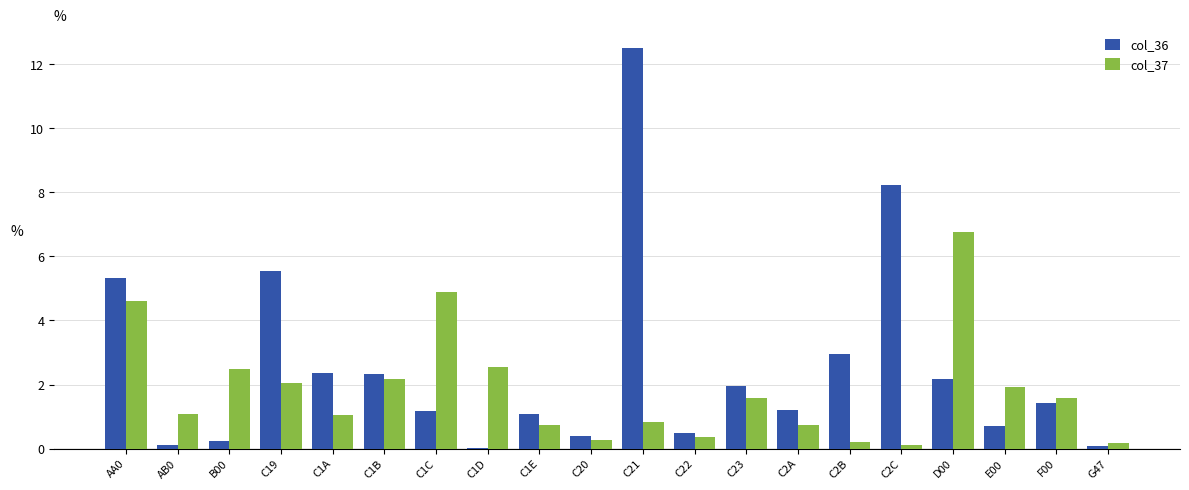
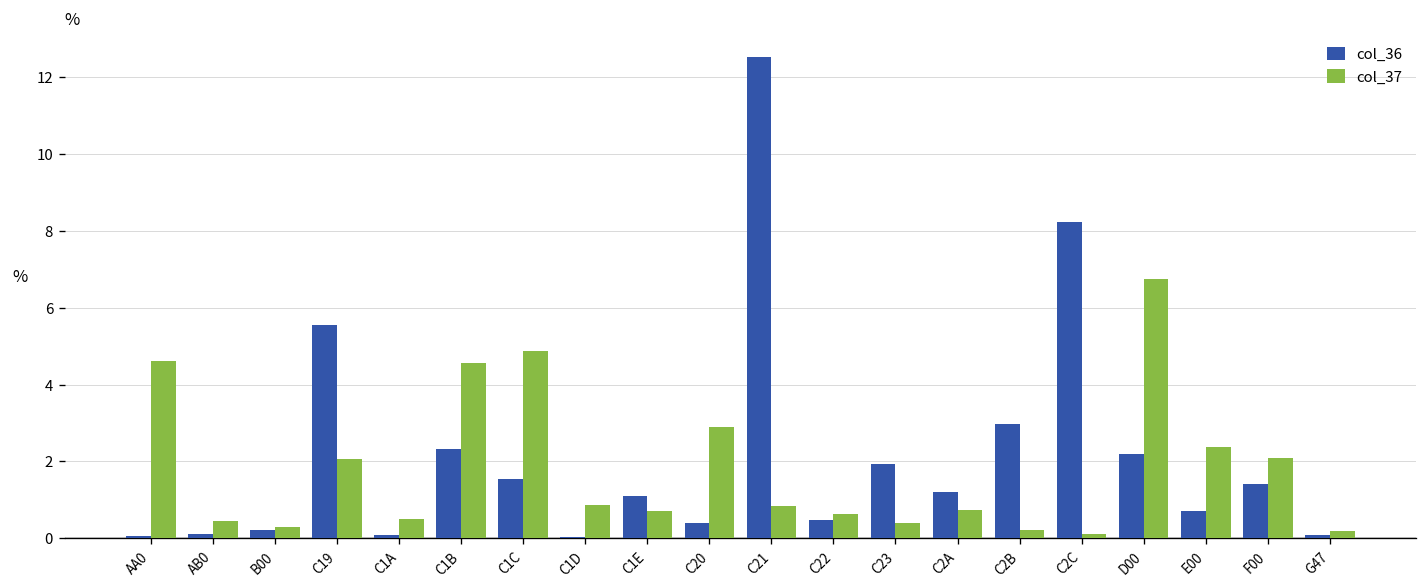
  {
    "col_36": {
-     "AA0": 5.3,
+     "AA0": 0.1,
      "AB0": 0.1,
      "B00": 0.2,
      "C19": 5.6,
-     "C1A": 2.4,
+     "C1A": 0.1,
      "C1B": 2.3,
-     "C1C": 1.2,
+     "C1C": 1.5,
      "C1E": 1.1,
      "C20": 0.4,
      "C21": 12.5,
      "C22": 0.5,
      "C23": 1.9,
      "C2A": 1.2,
      "C2B": 3.0,
      "C2C": 8.2,
      "D00": 2.2,
      "E00": 0.7,
      "F00": 1.4,
      "G47": 0.1
    },
    "col_37": {
      "AA0": 4.6,
-     "AB0": 1.1,
-     "B00": 2.5,
+     "AB0": 0.4,
+     "B00": 0.3,
      "C19": 2.1,
-     "C1A": 1.1,
-     "C1B": 2.2,
+     "C1A": 0.5,
+     "C1B": 4.6,
      "C1C": 4.9,
-     "C1D": 2.6,
+     "C1D": 0.9,
      "C1E": 0.7,
-     "C20": 0.3,
+     "C20": 2.9,
      "C21": 0.8,
-     "C22": 0.4,
-     "C23": 1.6,
+     "C22": 0.6,
+     "C23": 0.4,
      "C2A": 0.7,
      "C2B": 0.2,
      "C2C": 0.1,
      "D00": 6.8,
-     "E00": 1.9,
-     "F00": 1.6,
+     "E00": 2.4,
+     "F00": 2.1,
      "G47": 0.2
    }
  }
